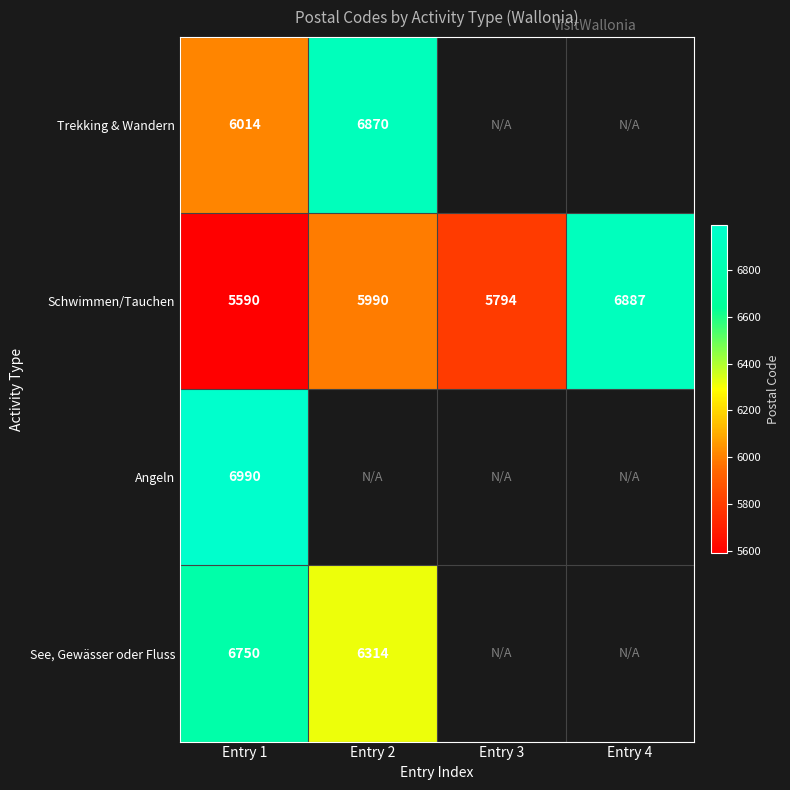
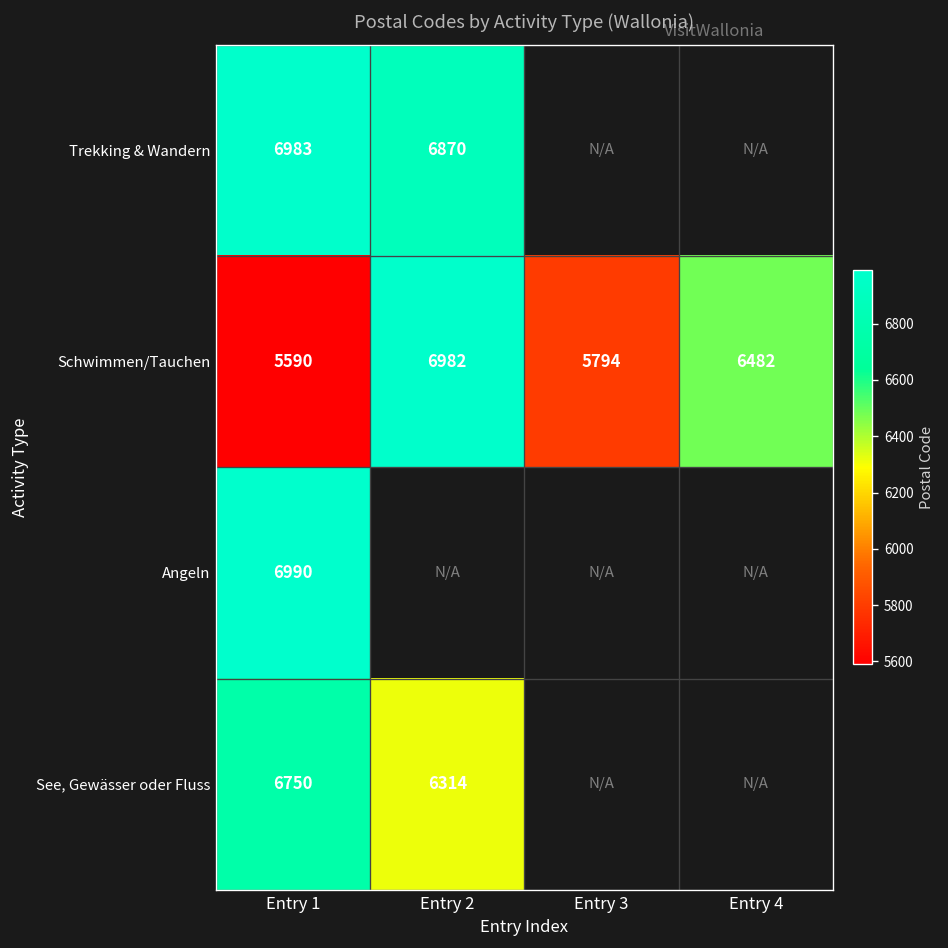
  {
    "Trekking & Wandern": {
-     "Entry 1": 6014,
+     "Entry 1": 6983,
      "Entry 2": 6870
    },
    "Schwimmen/Tauchen": {
      "Entry 1": 5590,
-     "Entry 2": 5990,
+     "Entry 2": 6982,
      "Entry 3": 5794,
-     "Entry 4": 6887
+     "Entry 4": 6482
    },
    "Angeln": {
      "Entry 1": 6990
    },
    "See, Gewässer oder Fluss": {
      "Entry 1": 6750,
      "Entry 2": 6314
    }
  }
